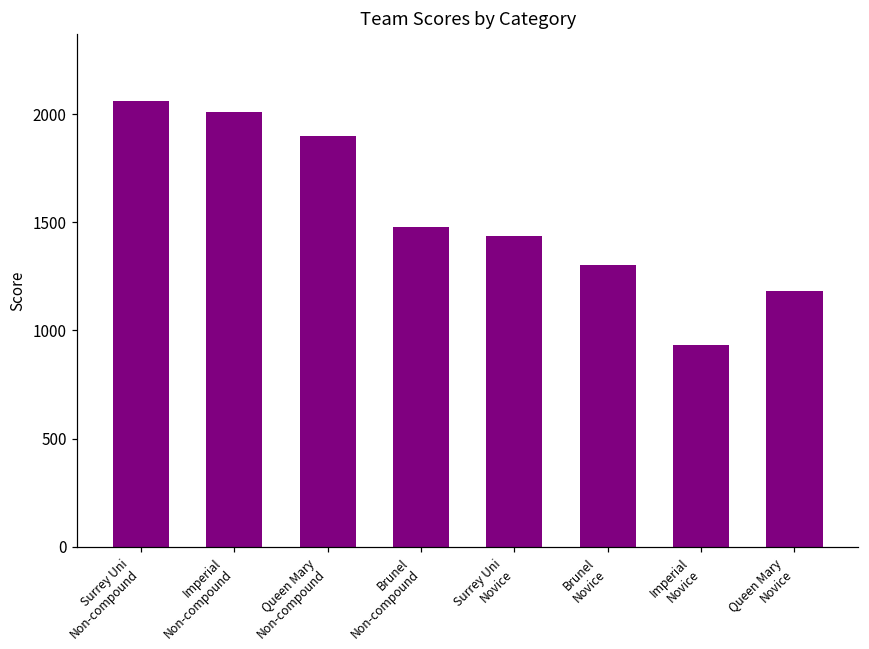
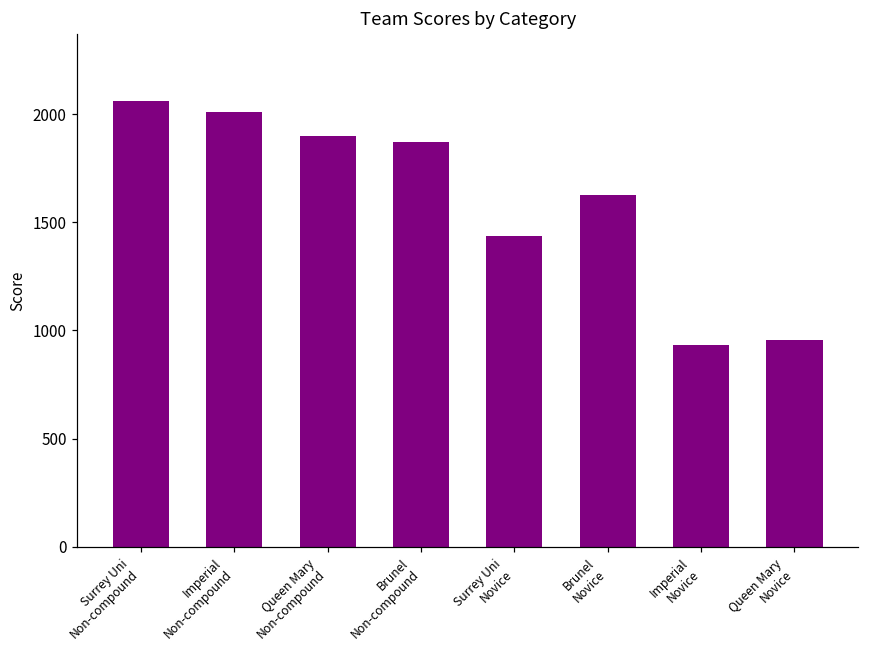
  {
    "Surrey Uni Non-compound": 2060,
    "Imperial Non-compound": 2010,
    "Queen Mary Non-compound": 1900,
-   "Brunel Non-compound": 1480,
+   "Brunel Non-compound": 1870,
    "Surrey Uni Novice": 1440,
-   "Brunel Novice": 1300,
+   "Brunel Novice": 1630,
    "Imperial Novice": 930,
-   "Queen Mary Novice": 1180
+   "Queen Mary Novice": 960
  }
